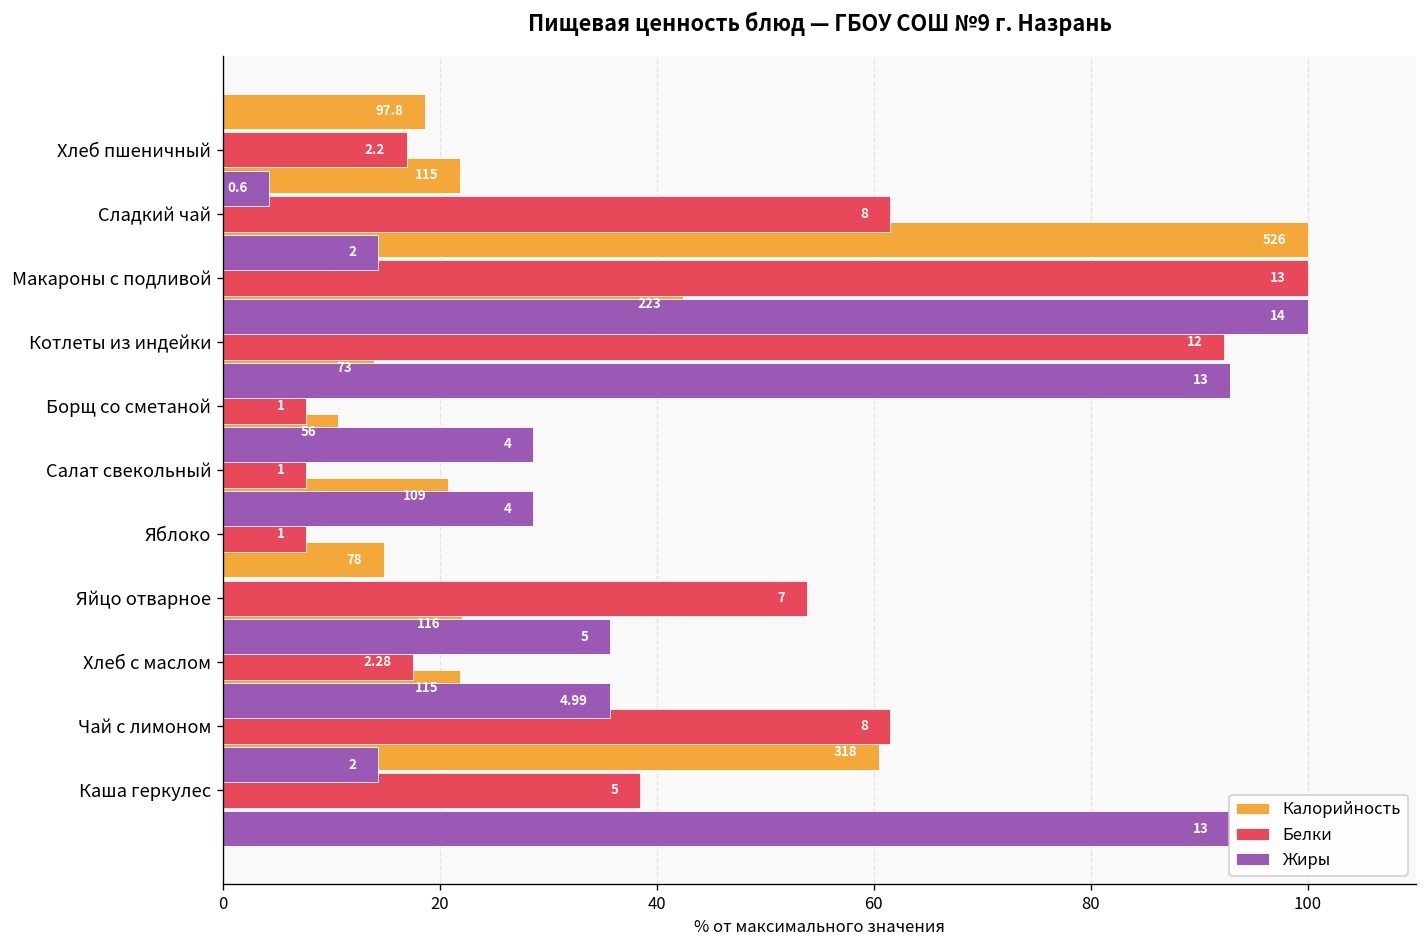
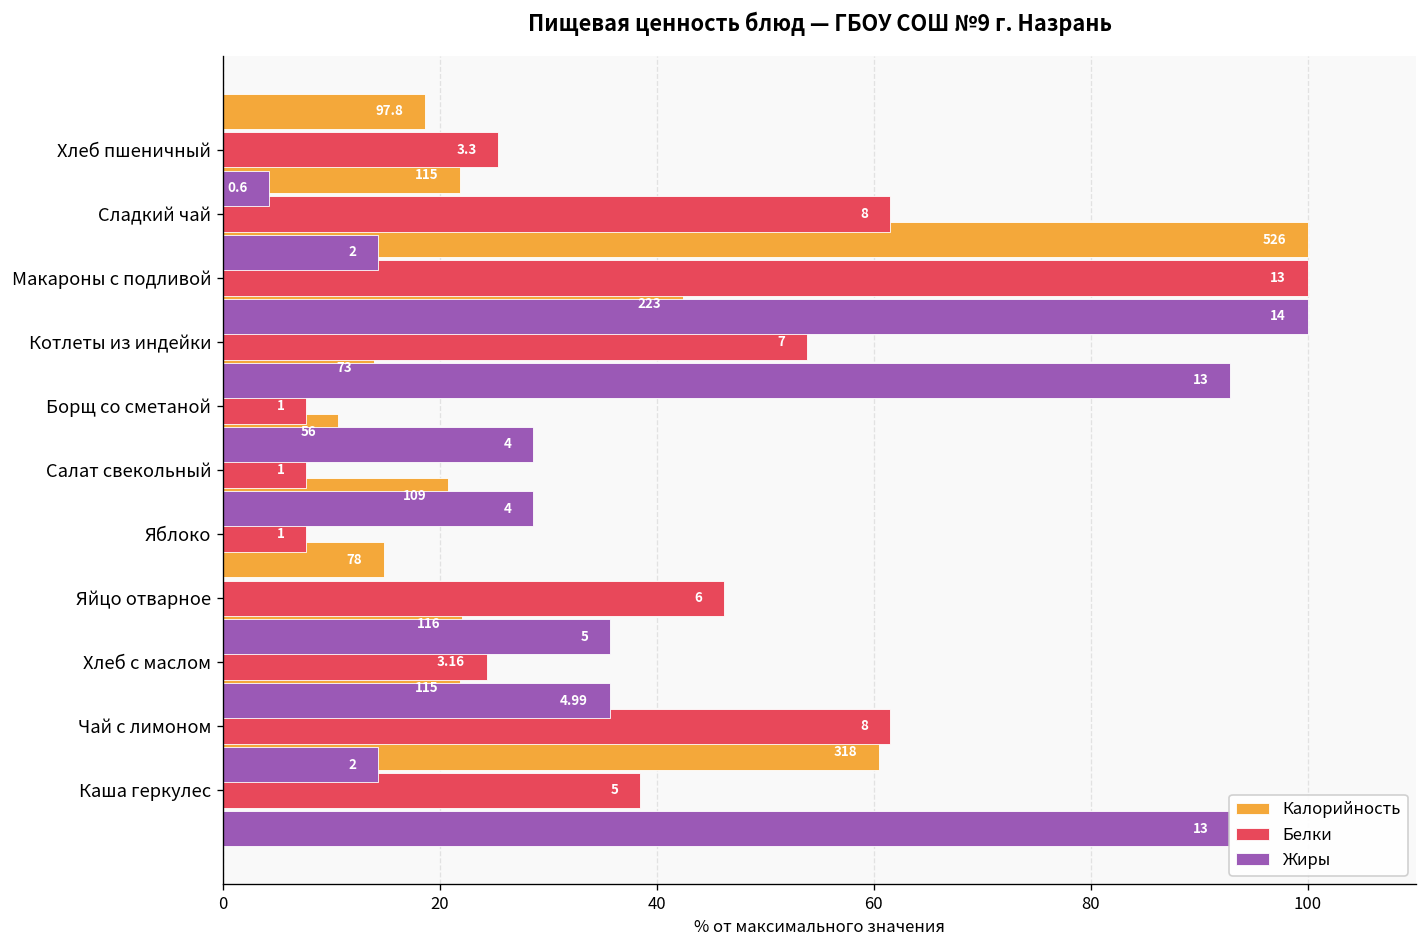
  {
    "Белки": {
-     "Хлеб пшеничный": 2.2,
-     "Котлеты из индейки": 12,
-     "Яйцо отварное": 7,
-     "Хлеб с маслом": 2.28
+     "Хлеб пшеничный": 3.3,
+     "Котлеты из индейки": 7,
+     "Яйцо отварное": 6,
+     "Хлеб с маслом": 3.16
    }
  }
